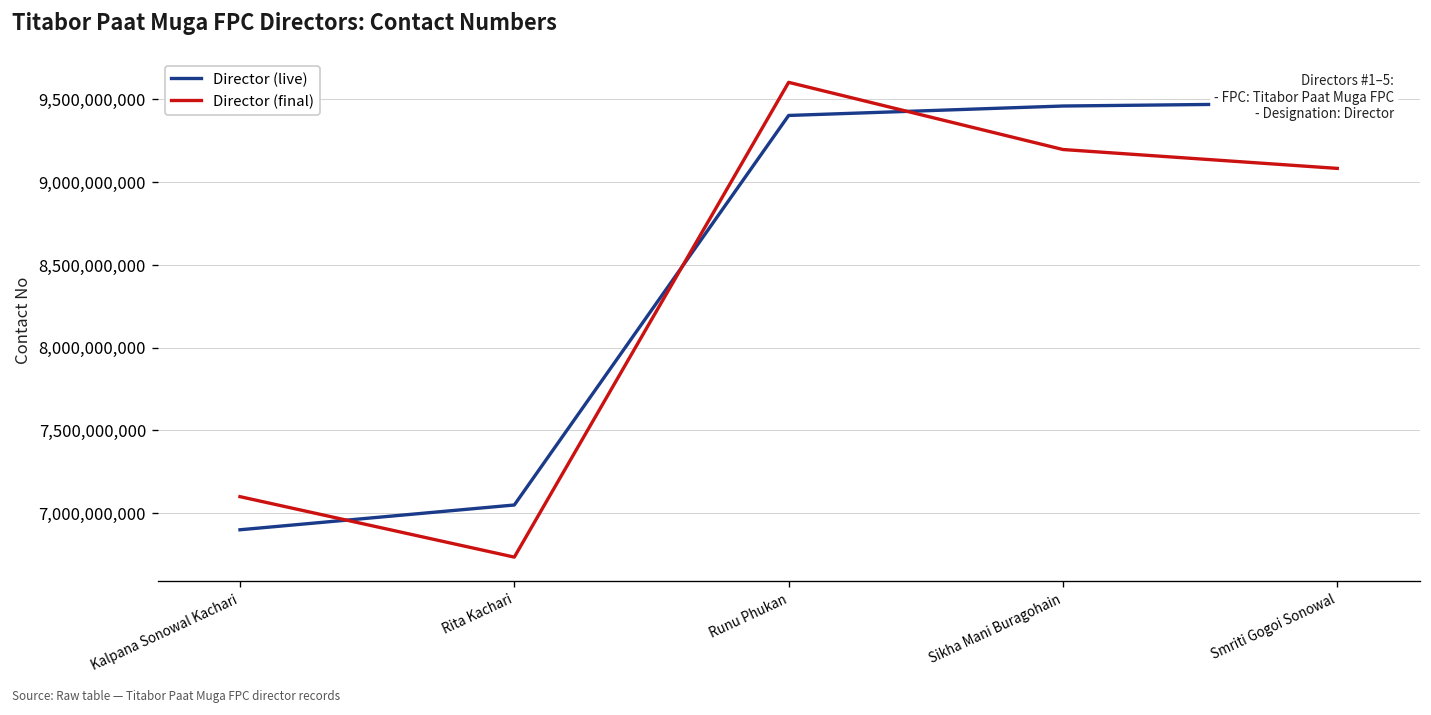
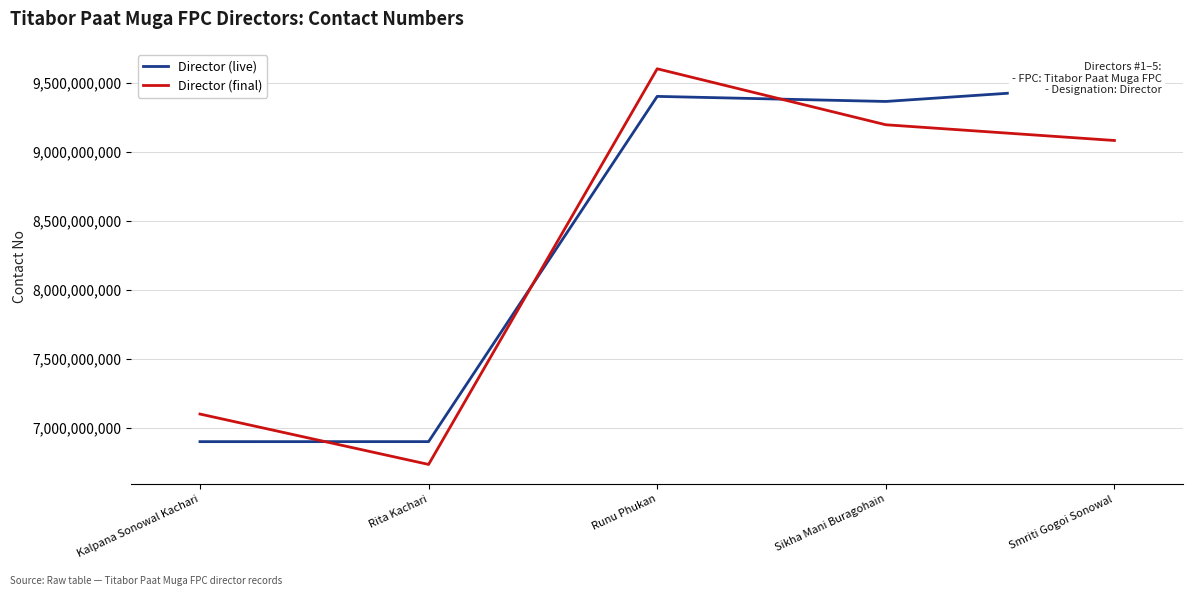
  {
    "Director (live)": {
      "Kalpana Sonowal Kachari": "6,900,000,000",
-     "Rita Kachari": "7,050,000,000",
+     "Rita Kachari": "6,900,000,000",
      "Runu Phukan": "9,400,000,000",
-     "Sikha Mani Buragohain": "9,460,000,000"
+     "Sikha Mani Buragohain": "9,370,000,000"
    },
    "Director (final)": {
      "Kalpana Sonowal Kachari": "7,100,000,000",
      "Rita Kachari": "6,740,000,000",
      "Runu Phukan": "9,600,000,000",
      "Sikha Mani Buragohain": "9,200,000,000",
      "Smriti Gogoi Sonowal": "9,080,000,000"
    }
  }
